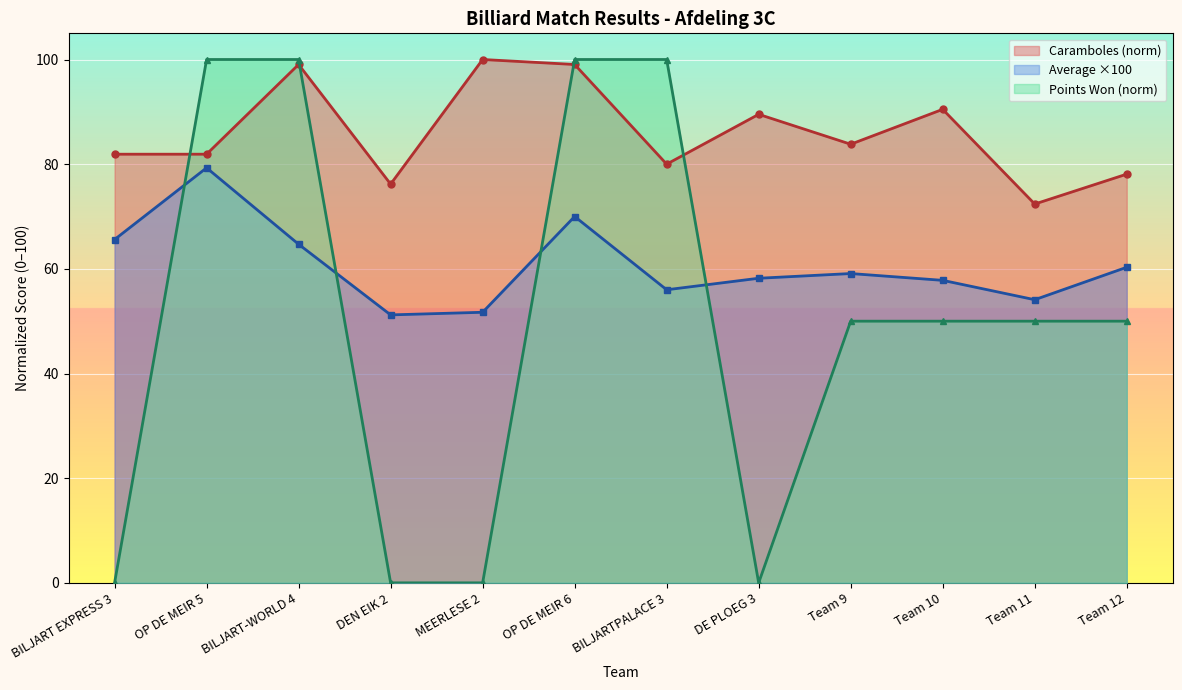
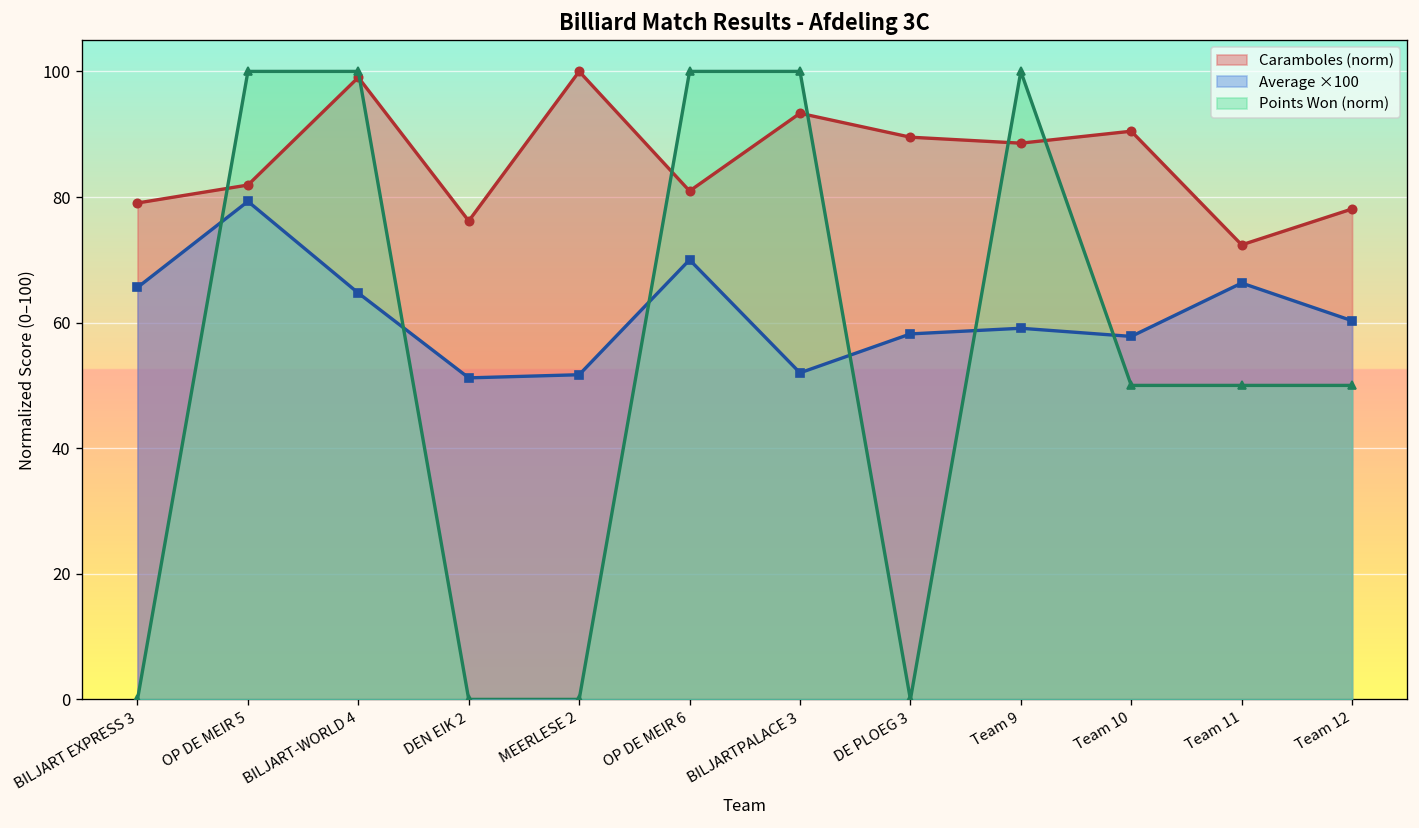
  {
    "Caramboles (norm)": {
-     "BILJART EXPRESS 3": 82,
+     "BILJART EXPRESS 3": 79,
      "OP DE MEIR 5": 82,
      "BILJART-WORLD 4": 99,
      "DEN EIK 2": 76,
      "MEERLESE 2": 100,
-     "OP DE MEIR 6": 99,
-     "BILJARTPALACE 3": 80,
+     "OP DE MEIR 6": 81,
+     "BILJARTPALACE 3": 93,
      "DE PLOEG 3": 90,
-     "Team 9": 84,
+     "Team 9": 89,
      "Team 10": 90,
      "Team 11": 72,
      "Team 12": 78
    },
    "Average ×100": {
      "BILJART EXPRESS 3": 66,
      "OP DE MEIR 5": 79,
      "BILJART-WORLD 4": 65,
      "DEN EIK 2": 51,
      "MEERLESE 2": 52,
      "OP DE MEIR 6": 70,
-     "BILJARTPALACE 3": 56,
+     "BILJARTPALACE 3": 52,
      "DE PLOEG 3": 58,
      "Team 9": 59,
      "Team 10": 58,
-     "Team 11": 54,
+     "Team 11": 66,
      "Team 12": 60
    },
    "Points Won (norm)": {
      "BILJART EXPRESS 3": 0,
      "OP DE MEIR 5": 100,
      "BILJART-WORLD 4": 100,
      "DEN EIK 2": 0,
      "MEERLESE 2": 0,
      "OP DE MEIR 6": 100,
      "BILJARTPALACE 3": 100,
      "DE PLOEG 3": 0,
-     "Team 9": 50,
+     "Team 9": 100,
      "Team 10": 50,
      "Team 11": 50,
      "Team 12": 50
    }
  }
